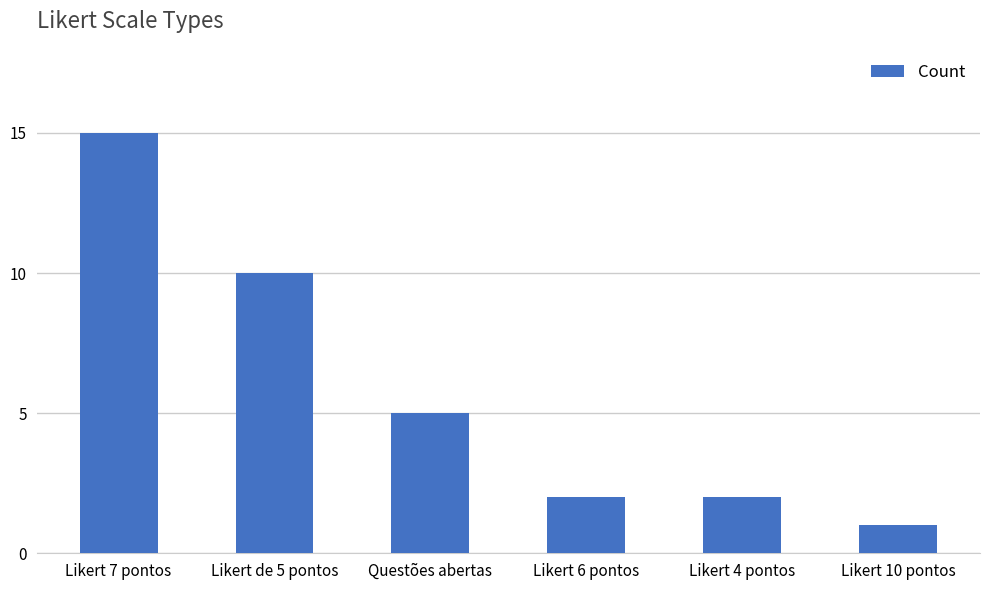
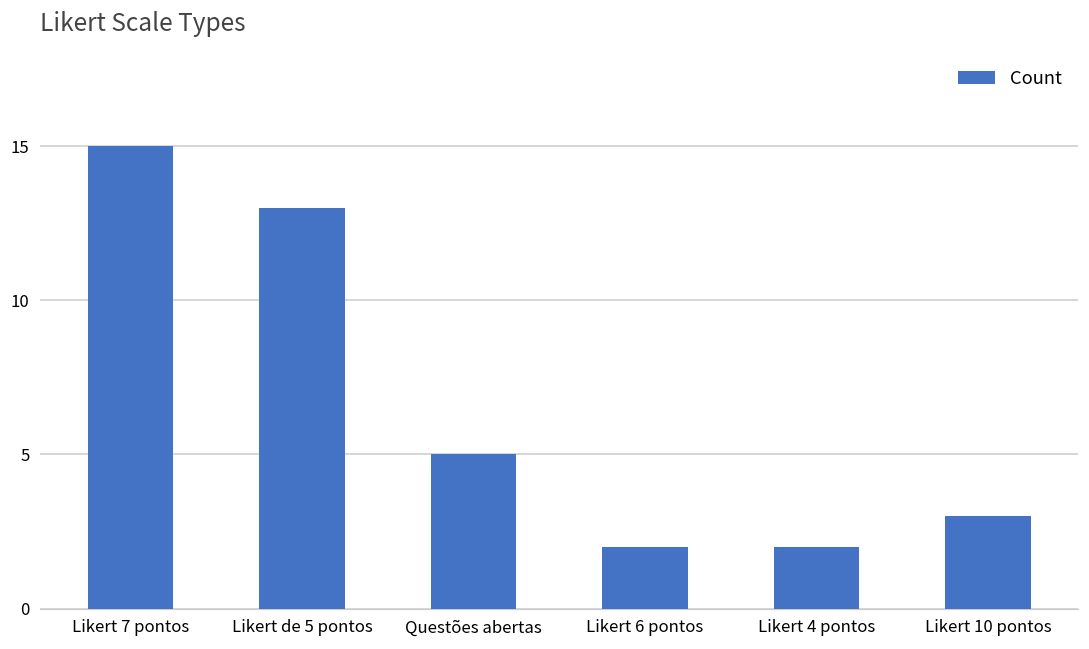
  {
    "Likert 7 pontos": 15,
-   "Likert de 5 pontos": 10,
+   "Likert de 5 pontos": 13,
    "Questões abertas": 5,
    "Likert 6 pontos": 2,
    "Likert 4 pontos": 2,
-   "Likert 10 pontos": 1
+   "Likert 10 pontos": 3
  }
